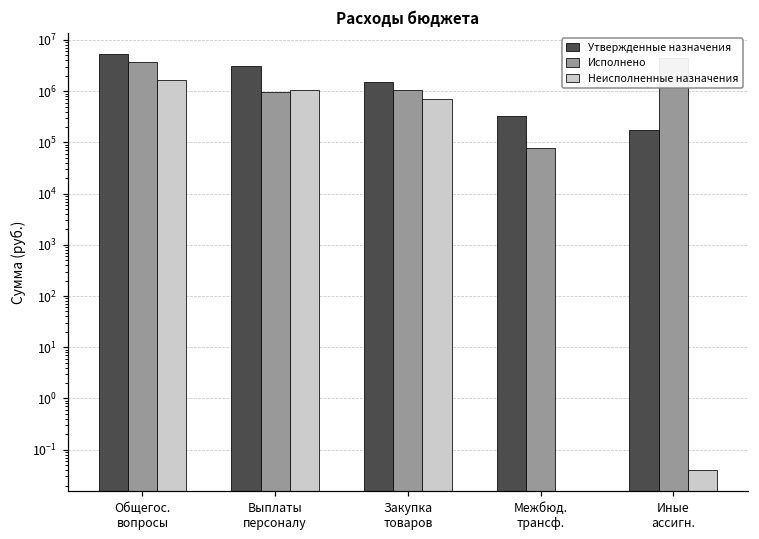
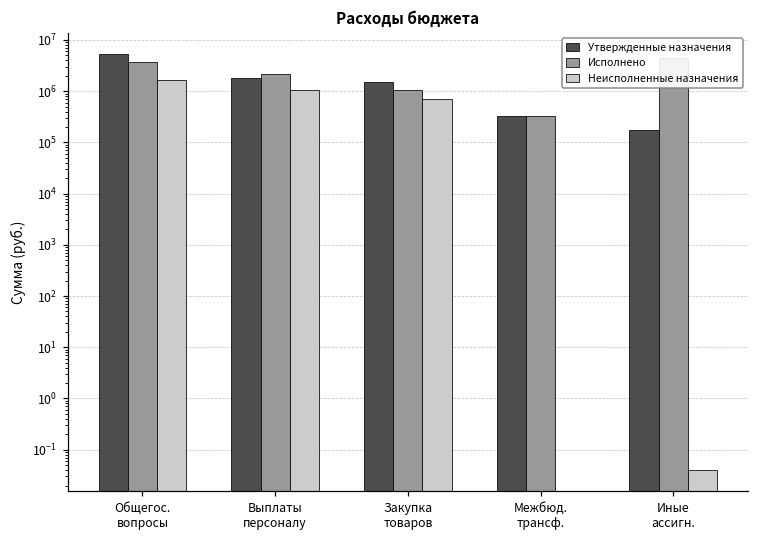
  {
    "Утвержденные назначения": {
      "Общегос. вопросы": 5000000,
-     "Выплаты персоналу": 3000000,
+     "Выплаты персоналу": 1800000,
      "Закупка товаров": 1500000,
      "Межбюд. трансф.": 300000,
      "Иные ассигн.": 170000
    },
    "Исполнено": {
      "Общегос. вопросы": 4000000,
-     "Выплаты персоналу": 1000000,
+     "Выплаты персоналу": 2000000,
      "Закупка товаров": 1100000,
-     "Межбюд. трансф.": 80000
+     "Межбюд. трансф.": 300000
    },
    "Неисполненные назначения": {
      "Общегос. вопросы": 1700000,
      "Выплаты персоналу": 1100000,
      "Закупка товаров": 700000,
      "Иные ассигн.": 0.04
    }
  }
